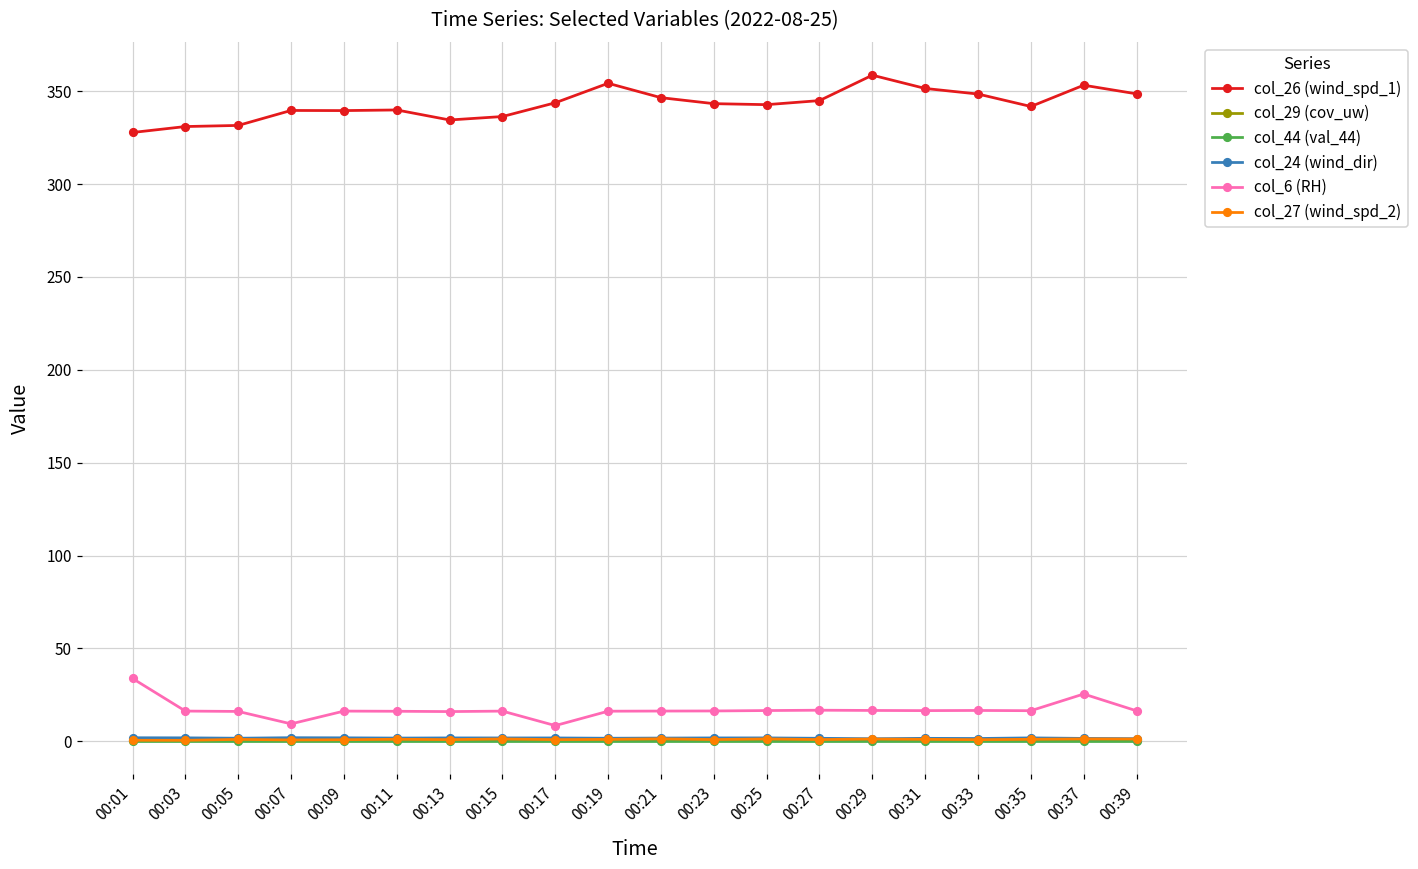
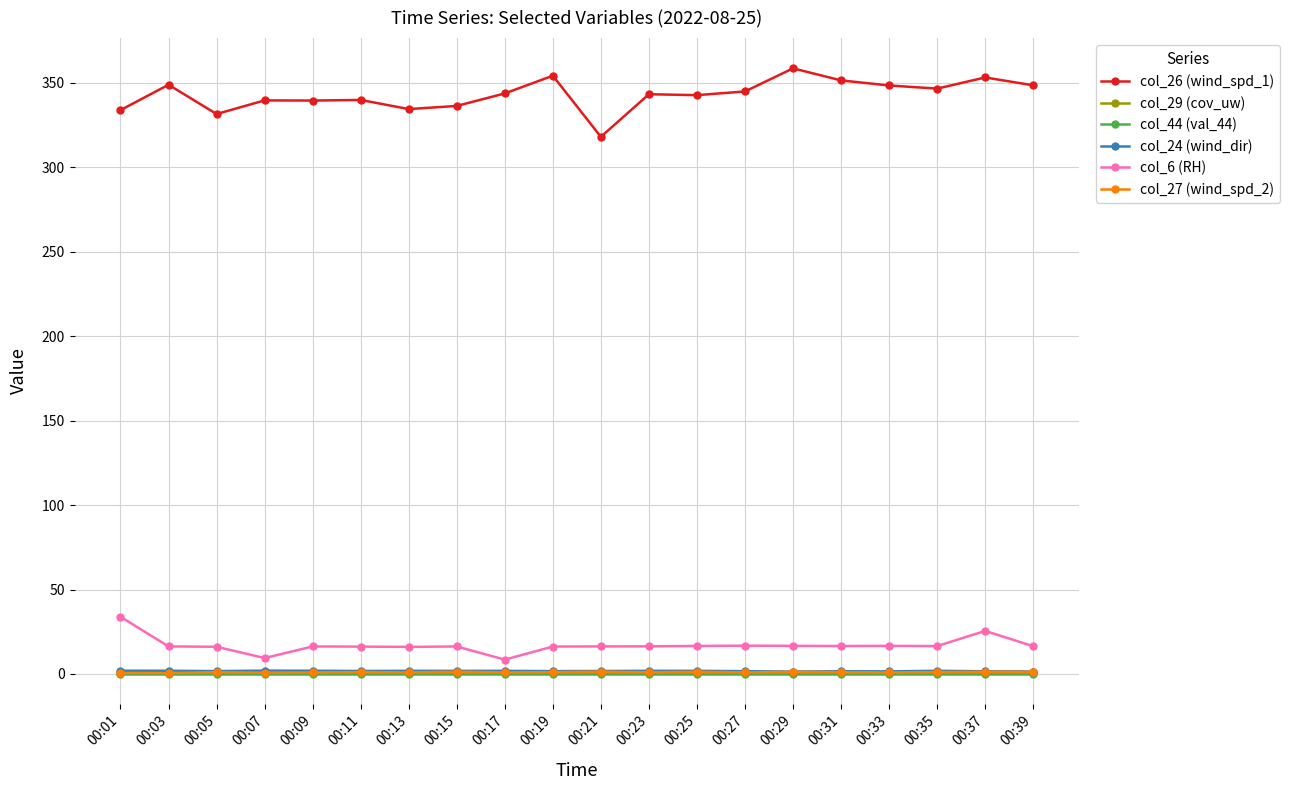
  {
    "col_26 (wind_spd_1)": {
-     "00:01": 328,
-     "00:03": 331,
+     "00:01": 334,
+     "00:03": 349,
      "00:05": 332,
      "00:07": 340,
      "00:09": 340,
      "00:11": 340,
      "00:13": 335,
      "00:15": 336,
      "00:17": 344,
      "00:19": 354,
-     "00:21": 347,
+     "00:21": 318,
      "00:23": 343,
      "00:25": 343,
      "00:27": 345,
      "00:29": 359,
      "00:31": 352,
      "00:33": 349,
-     "00:35": 342,
+     "00:35": 347,
      "00:37": 353,
      "00:39": 349
    },
    "col_6 (RH)": {
      "00:01": 34,
      "00:03": 16,
      "00:05": 16,
      "00:07": 9,
      "00:09": 16,
      "00:11": 16,
      "00:13": 16,
      "00:15": 16,
      "00:17": 8,
      "00:19": 16,
      "00:21": 16,
      "00:23": 16,
      "00:25": 17,
      "00:27": 17,
      "00:29": 17,
      "00:31": 17,
      "00:33": 17,
      "00:35": 17,
      "00:37": 25,
      "00:39": 16
    }
  }
